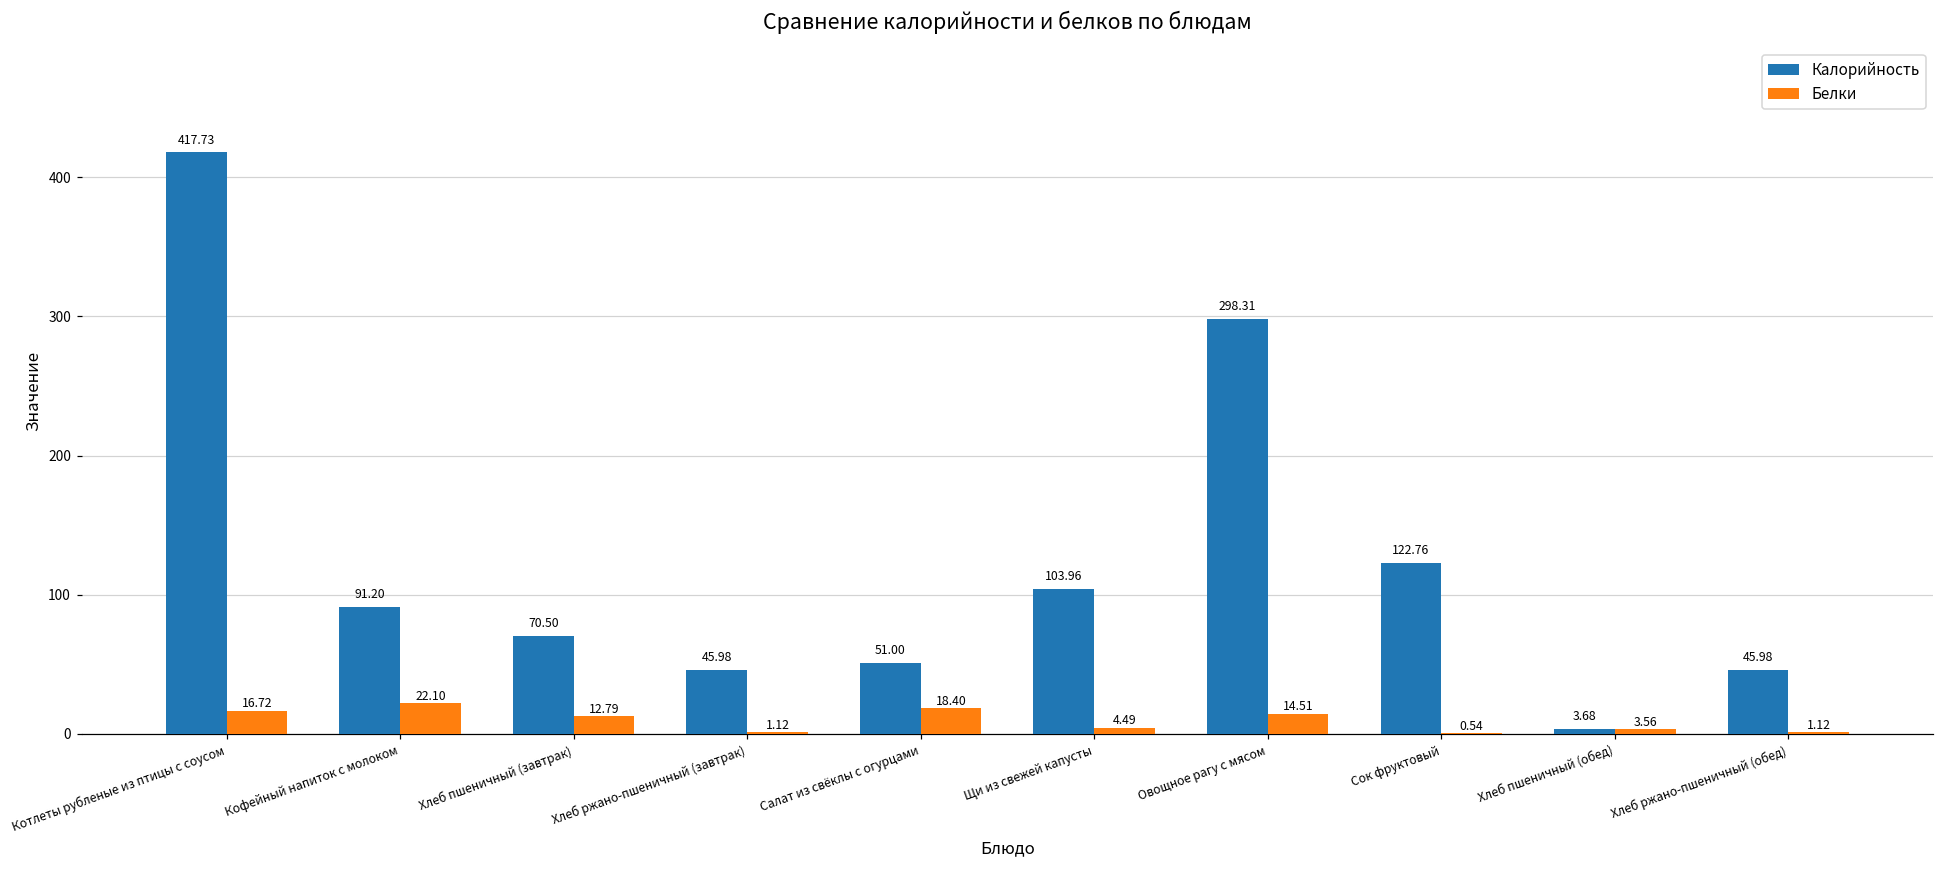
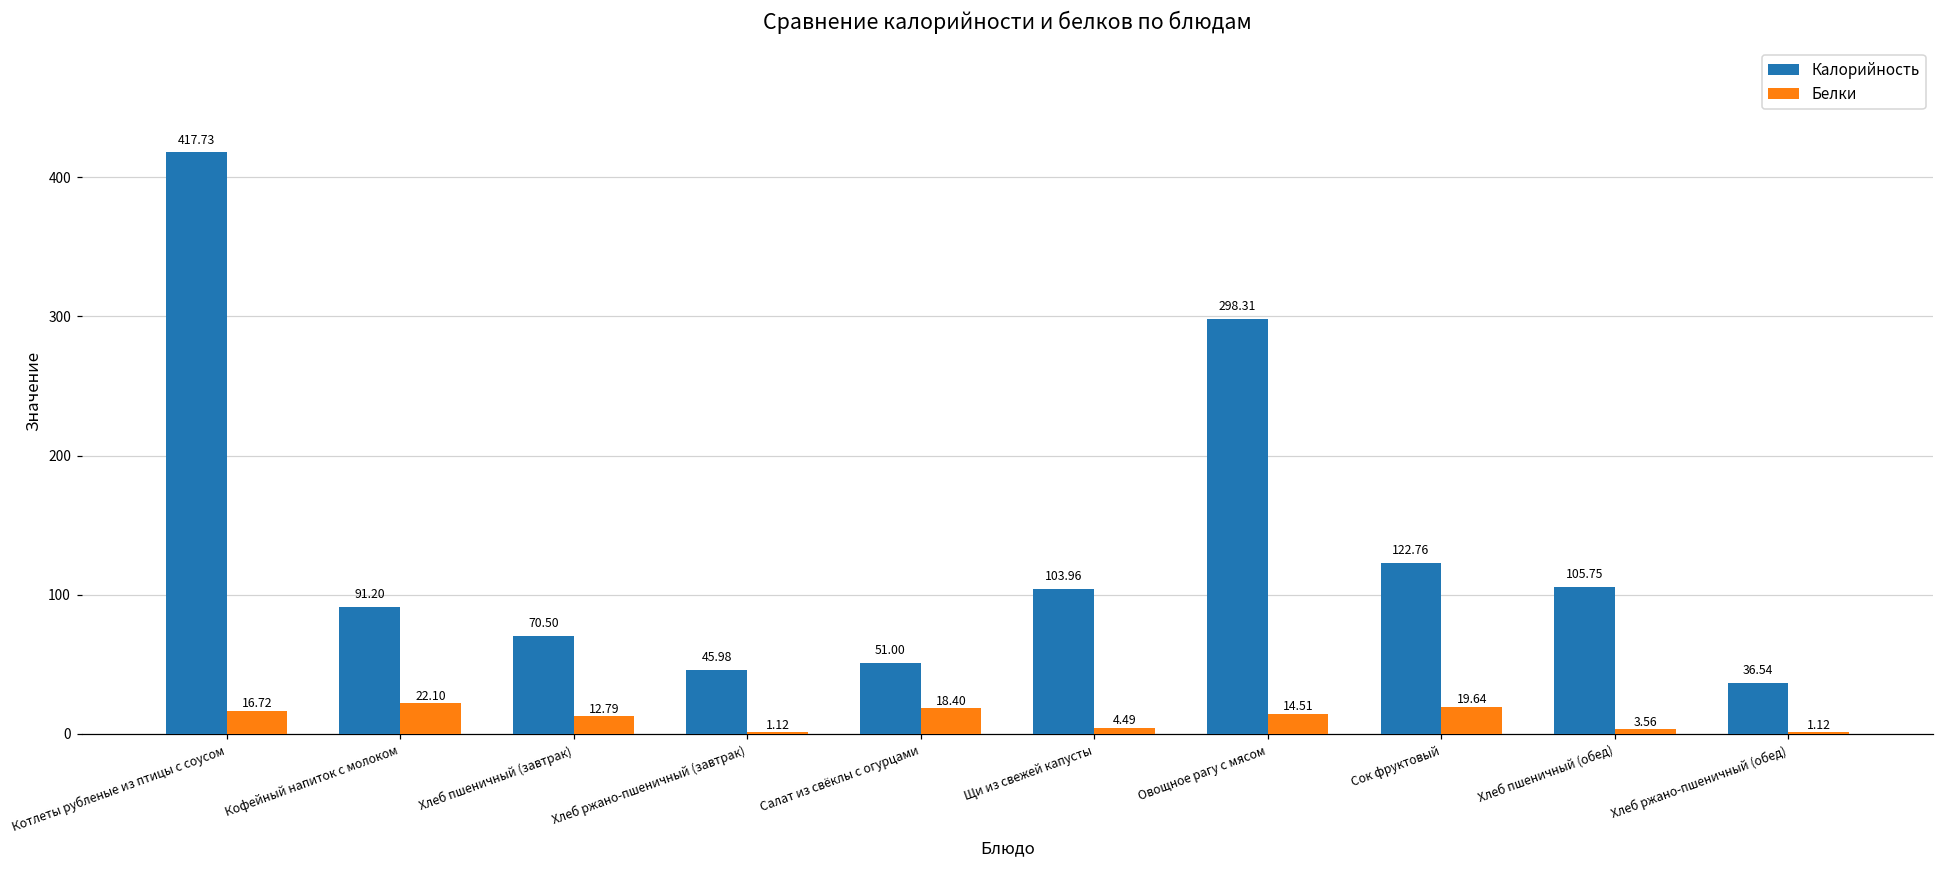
  {
    "Калорийность": {
      "Котлеты рубленые из птицы с соусом": 417.73,
      "Кофейный напиток с молоком": 91.20,
      "Хлеб пшеничный (завтрак)": 70.50,
      "Хлеб ржано-пшеничный (завтрак)": 45.98,
      "Салат из свёклы с огурцами": 51.00,
      "Щи из свежей капусты": 103.96,
      "Овощное рагу с мясом": 298.31,
      "Сок фруктовый": 122.76,
-     "Хлеб пшеничный (обед)": 3.68,
-     "Хлеб ржано-пшеничный (обед)": 45.98
+     "Хлеб пшеничный (обед)": 105.75,
+     "Хлеб ржано-пшеничный (обед)": 36.54
    },
    "Белки": {
      "Котлеты рубленые из птицы с соусом": 16.72,
      "Кофейный напиток с молоком": 22.10,
      "Хлеб пшеничный (завтрак)": 12.79,
      "Хлеб ржано-пшеничный (завтрак)": 1.12,
      "Салат из свёклы с огурцами": 18.40,
      "Щи из свежей капусты": 4.49,
      "Овощное рагу с мясом": 14.51,
-     "Сок фруктовый": 0.54,
+     "Сок фруктовый": 19.64,
      "Хлеб пшеничный (обед)": 3.56,
      "Хлеб ржано-пшеничный (обед)": 1.12
    }
  }
